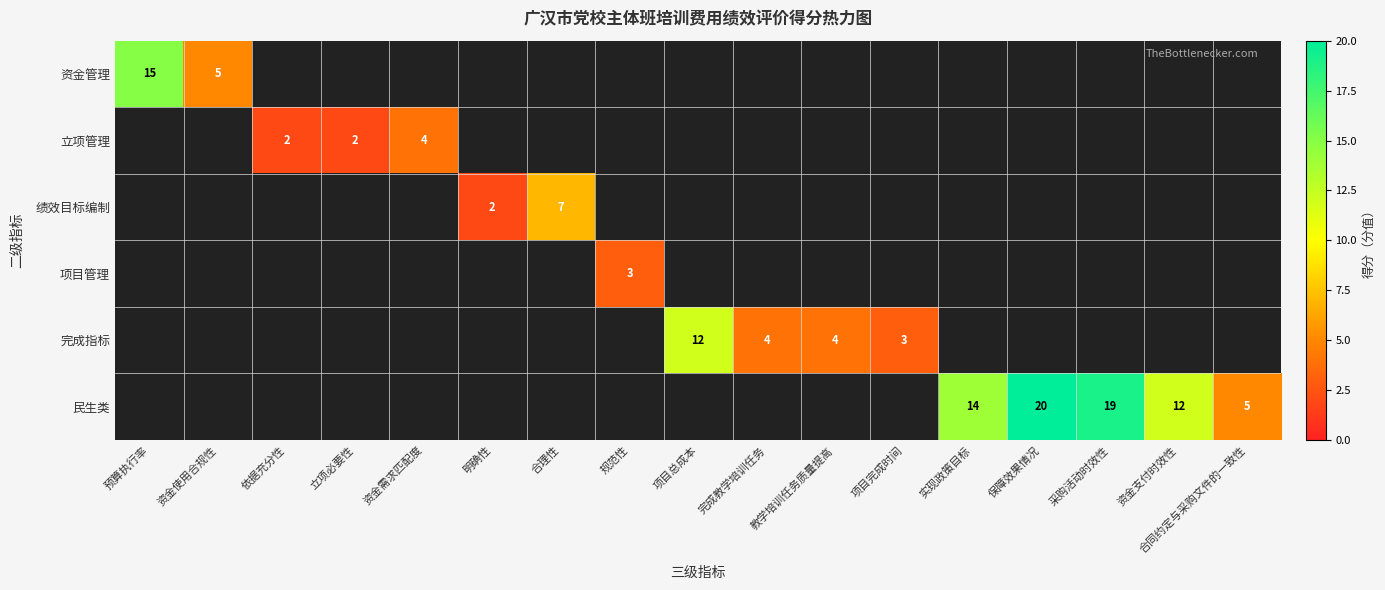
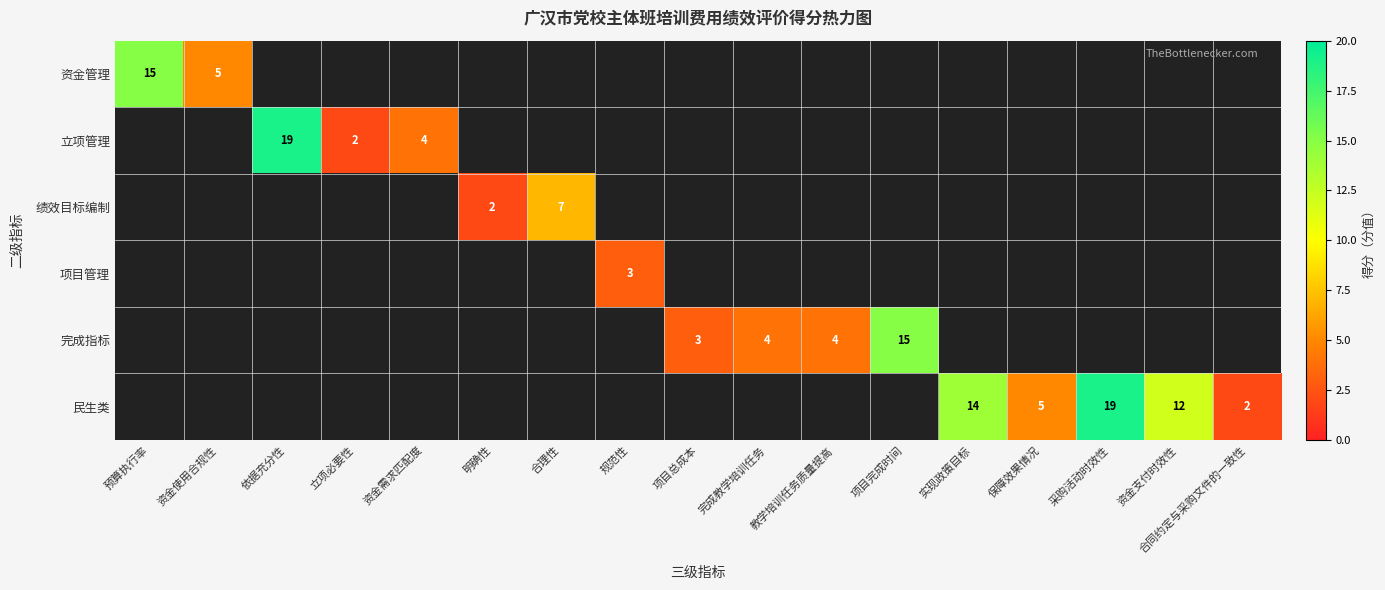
  {
    "资金管理": {
      "预算执行率": 15,
      "资金使用合规性": 5
    },
    "立项管理": {
-     "依据充分性": 2,
+     "依据充分性": 19,
      "立项必要性": 2,
      "资金需求匹配度": 4
    },
    "绩效目标编制": {
      "明确性": 2,
      "合理性": 7
    },
    "项目管理": {
      "规范性": 3
    },
    "完成指标": {
-     "项目总成本": 12,
+     "项目总成本": 3,
      "完成教学培训任务": 4,
      "教学培训任务质量提高": 4,
-     "项目完成时间": 3
+     "项目完成时间": 15
    },
    "民生类": {
      "实现政策目标": 14,
-     "保障效果情况": 20,
+     "保障效果情况": 5,
      "采购活动时效性": 19,
      "资金支付时效性": 12,
-     "合同约定与采购文件的一致性": 5
+     "合同约定与采购文件的一致性": 2
    }
  }
